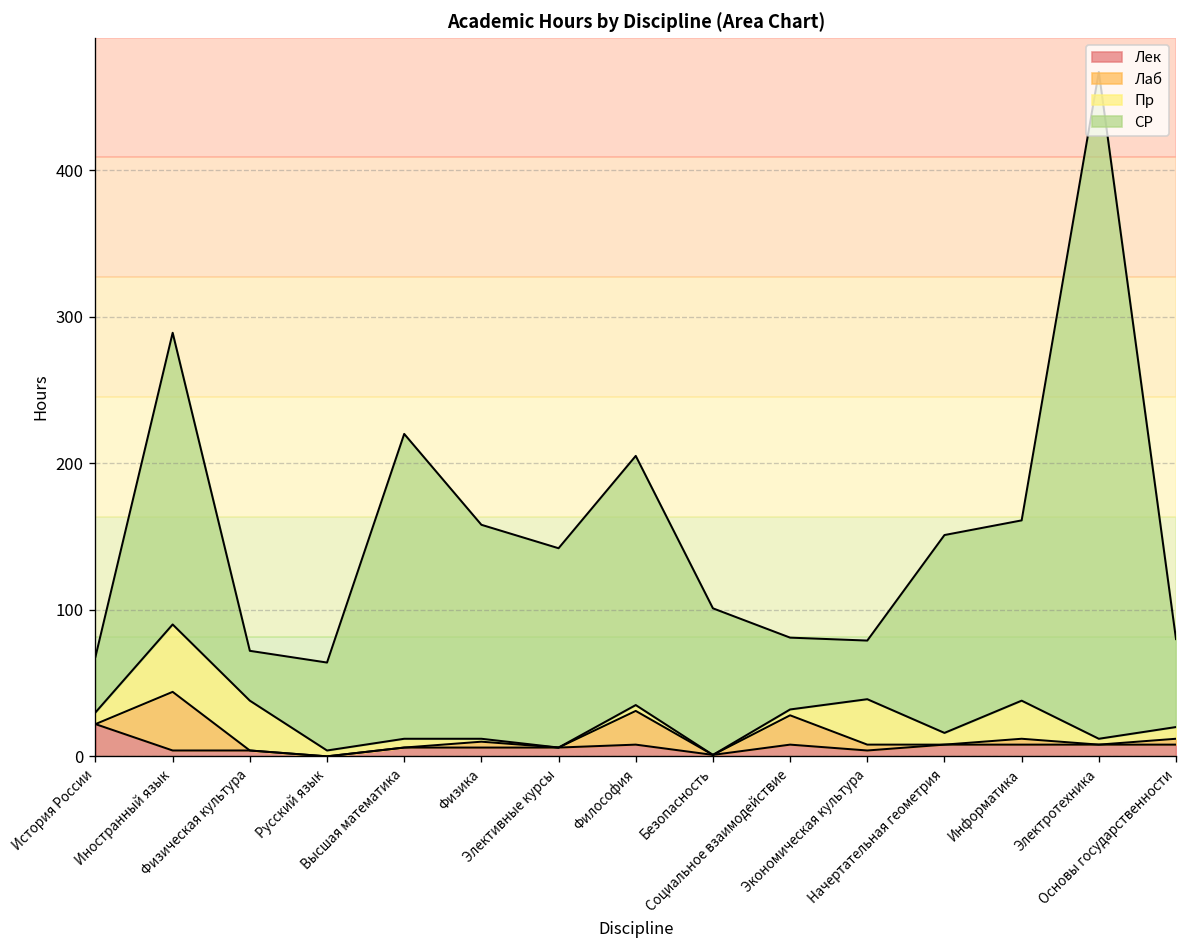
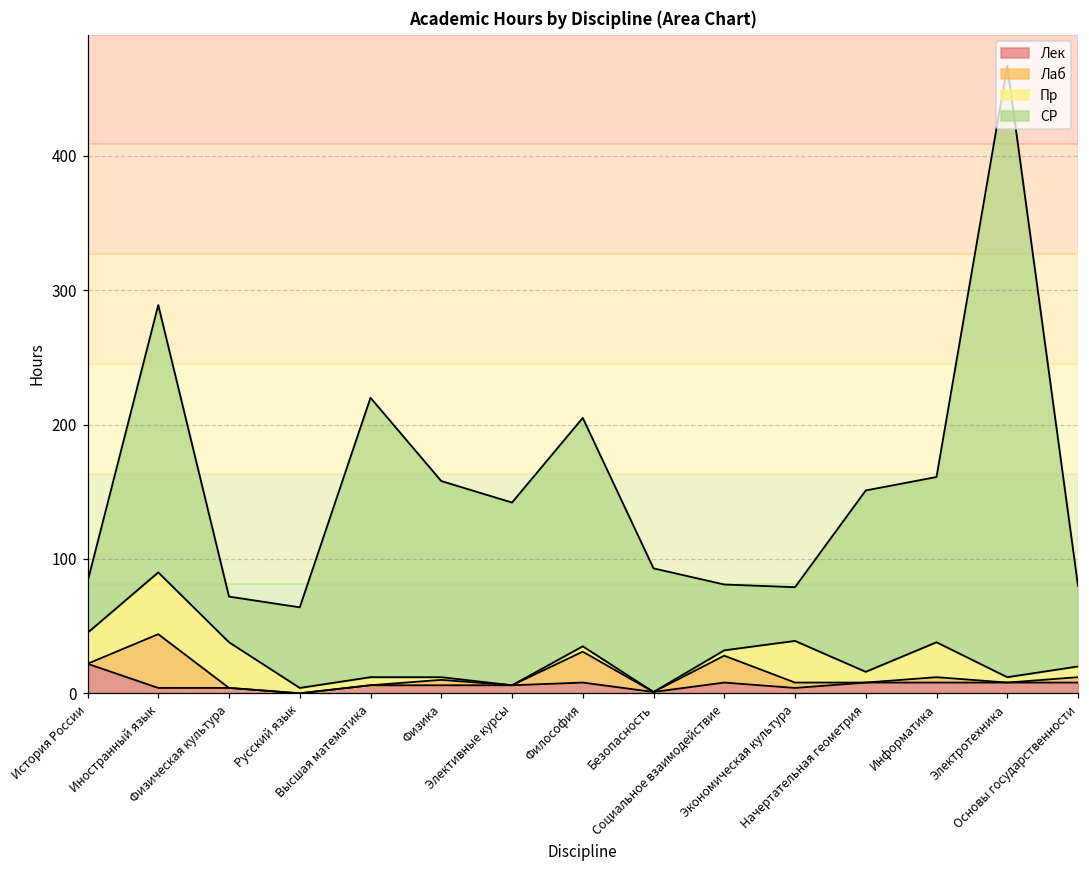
  {
    "Лек": {
      "Иностранный язык": 4,
      "Физика": 6,
      "Философия": 8,
      "Социальное взаимодействие": 8,
      "Экономическая культура": 4,
      "Информатика": 8,
      "Основы государственности": 8
    },
    "Лаб": {
      "Иностранный язык": 40,
      "Философия": 23,
      "Социальное взаимодействие": 20,
      "Экономическая культура": 4,
      "Информатика": 4,
      "Основы государственности": 4
    },
    "Пр": {
-     "История России": 8,
+     "История России": 23,
      "Иностранный язык": 46,
      "Физическая культура": 34,
      "Русский язык": 4,
      "Высшая математика": 6,
      "Философия": 4,
      "Социальное взаимодействие": 4,
      "Экономическая культура": 31,
      "Начертательная геометрия": 8,
      "Информатика": 26,
      "Электротехника": 4,
      "Основы государственности": 8
    },
    "СР": {
      "История России": 38,
      "Иностранный язык": 199,
      "Физическая культура": 34,
      "Русский язык": 60,
      "Высшая математика": 208,
      "Физика": 146,
      "Элективные курсы": 136,
      "Философия": 170,
-     "Безопасность": 100,
+     "Безопасность": 92,
      "Социальное взаимодействие": 49,
      "Экономическая культура": 40,
      "Начертательная геометрия": 135,
      "Информатика": 123,
      "Основы государственности": 60
    }
  }
